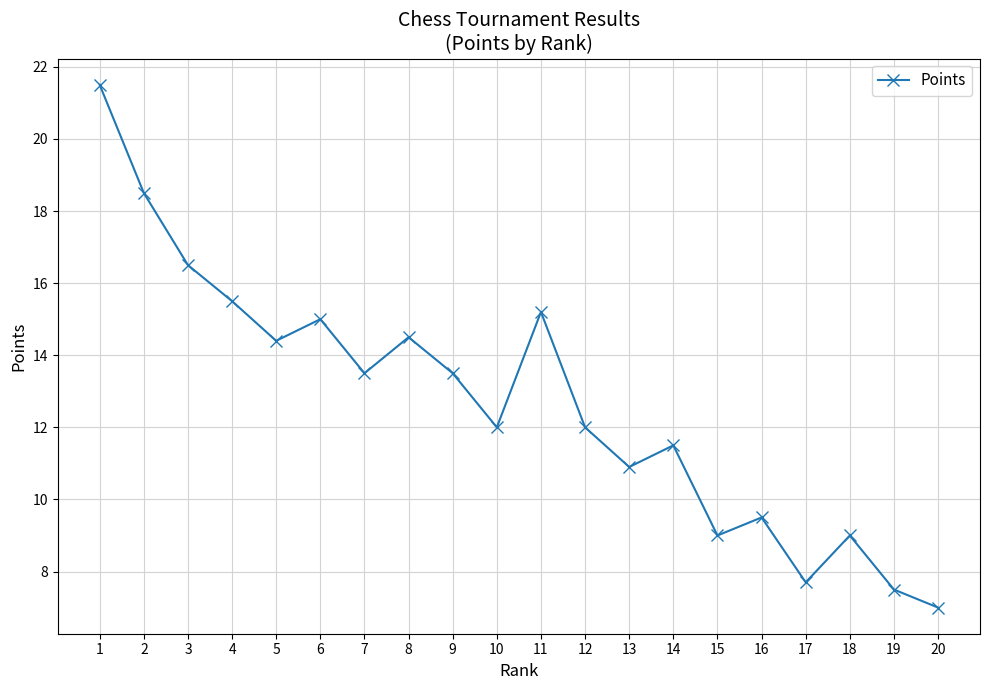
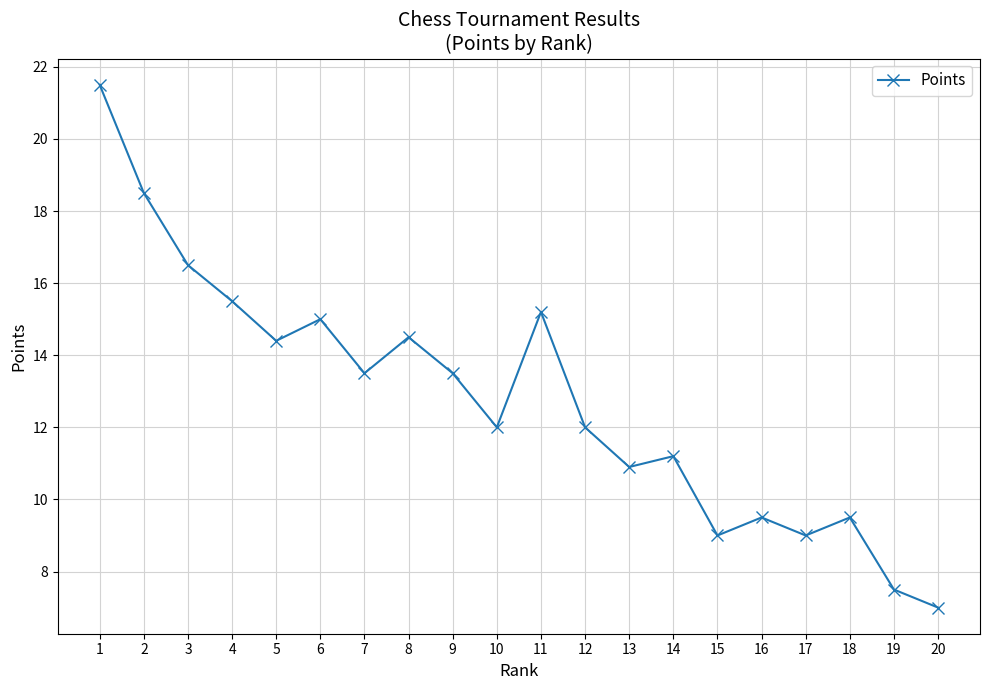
  {
    "1": 21.5,
    "2": 18.5,
    "3": 16.5,
    "4": 15.5,
    "5": 14.4,
    "6": 15.0,
    "7": 13.5,
    "8": 14.5,
    "9": 13.5,
    "10": 12.0,
    "11": 15.2,
    "12": 12.0,
    "13": 10.9,
-   "14": 11.5,
+   "14": 11.2,
    "15": 9.0,
    "16": 9.5,
-   "17": 7.7,
-   "18": 9.0,
+   "17": 9.0,
+   "18": 9.5,
    "19": 7.5,
    "20": 7.0
  }
